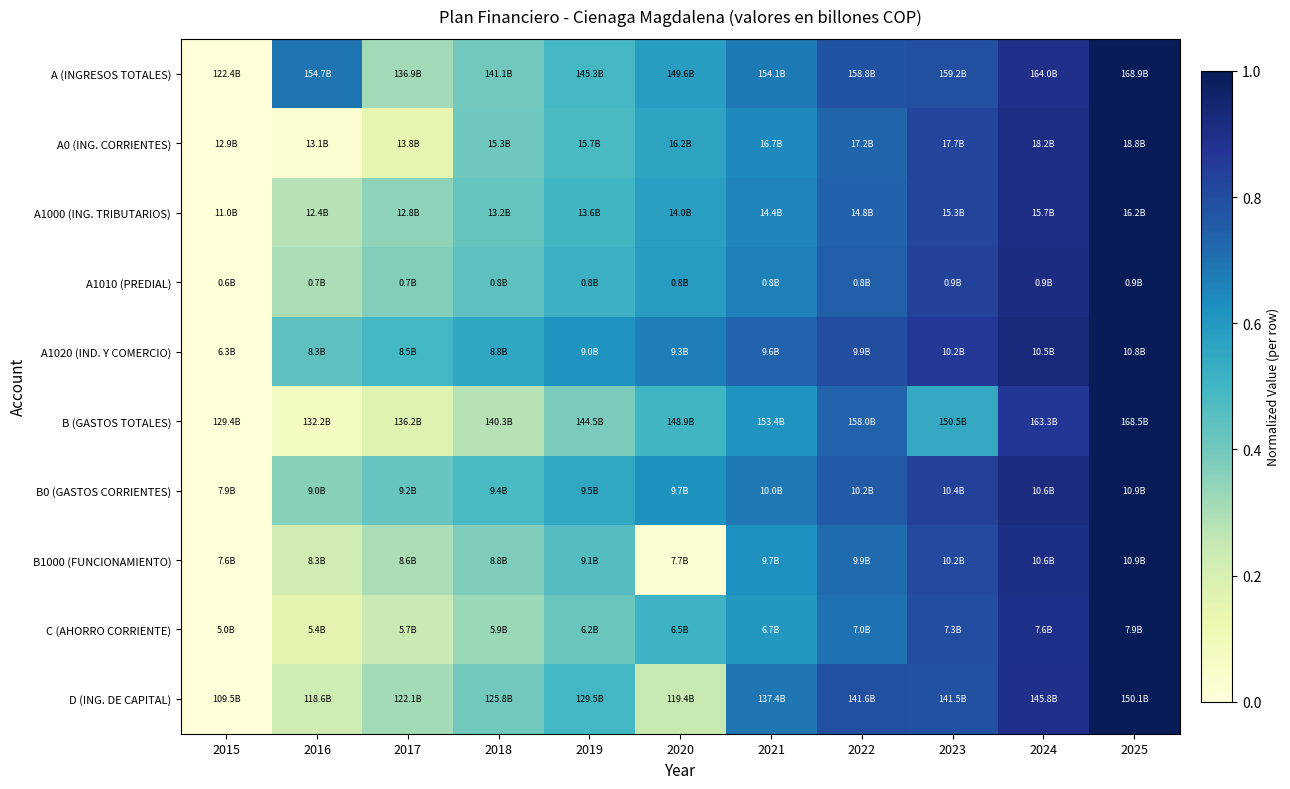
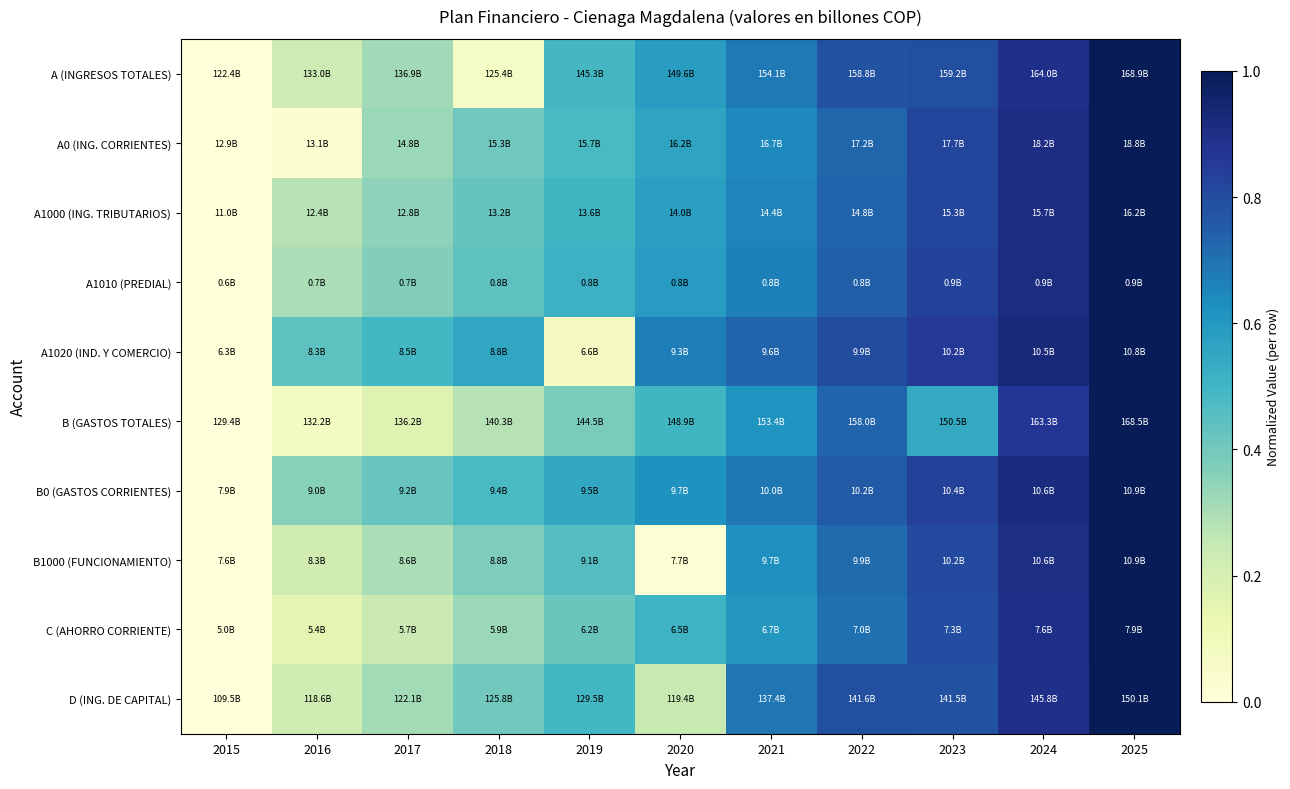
  {
    "A (INGRESOS TOTALES)": {
      "2015": "122.4B",
-     "2016": "154.7B",
+     "2016": "133.0B",
      "2017": "136.9B",
-     "2018": "141.1B",
+     "2018": "125.4B",
      "2019": "145.3B",
      "2020": "149.6B",
      "2021": "154.1B",
      "2022": "158.8B",
      "2023": "159.2B",
      "2024": "164.0B",
      "2025": "168.9B"
    },
    "A0 (ING. CORRIENTES)": {
      "2015": "12.9B",
      "2016": "13.1B",
-     "2017": "13.8B",
+     "2017": "14.8B",
      "2018": "15.3B",
      "2019": "15.7B",
      "2020": "16.2B",
      "2021": "16.7B",
      "2022": "17.2B",
      "2023": "17.7B",
      "2024": "18.2B",
      "2025": "18.8B"
    },
    "A1000 (ING. TRIBUTARIOS)": {
      "2015": "11.0B",
      "2016": "12.4B",
      "2017": "12.8B",
      "2018": "13.2B",
      "2019": "13.6B",
      "2020": "14.0B",
      "2021": "14.4B",
      "2022": "14.8B",
      "2023": "15.3B",
      "2024": "15.7B",
      "2025": "16.2B"
    },
    "A1010 (PREDIAL)": {
      "2015": "0.6B",
      "2016": "0.7B",
      "2017": "0.7B",
      "2018": "0.8B",
      "2019": "0.8B",
      "2020": "0.8B",
      "2021": "0.8B",
      "2022": "0.8B",
      "2023": "0.9B",
      "2024": "0.9B",
      "2025": "0.9B"
    },
    "A1020 (IND. Y COMERCIO)": {
      "2015": "6.3B",
      "2016": "8.3B",
      "2017": "8.5B",
      "2018": "8.8B",
-     "2019": "9.0B",
+     "2019": "6.6B",
      "2020": "9.3B",
      "2021": "9.6B",
      "2022": "9.9B",
      "2023": "10.2B",
      "2024": "10.5B",
      "2025": "10.8B"
    },
    "B (GASTOS TOTALES)": {
      "2015": "129.4B",
      "2016": "132.2B",
      "2017": "136.2B",
      "2018": "140.3B",
      "2019": "144.5B",
      "2020": "148.9B",
      "2021": "153.4B",
      "2022": "158.0B",
      "2023": "150.5B",
      "2024": "163.3B",
      "2025": "168.5B"
    },
    "B0 (GASTOS CORRIENTES)": {
      "2015": "7.9B",
      "2016": "9.0B",
      "2017": "9.2B",
      "2018": "9.4B",
      "2019": "9.5B",
      "2020": "9.7B",
      "2021": "10.0B",
      "2022": "10.2B",
      "2023": "10.4B",
      "2024": "10.6B",
      "2025": "10.9B"
    },
    "B1000 (FUNCIONAMIENTO)": {
      "2015": "7.6B",
      "2016": "8.3B",
      "2017": "8.6B",
      "2018": "8.8B",
      "2019": "9.1B",
      "2020": "7.7B",
      "2021": "9.7B",
      "2022": "9.9B",
      "2023": "10.2B",
      "2024": "10.6B",
      "2025": "10.9B"
    },
    "C (AHORRO CORRIENTE)": {
      "2015": "5.0B",
      "2016": "5.4B",
      "2017": "5.7B",
      "2018": "5.9B",
      "2019": "6.2B",
      "2020": "6.5B",
      "2021": "6.7B",
      "2022": "7.0B",
      "2023": "7.3B",
      "2024": "7.6B",
      "2025": "7.9B"
    },
    "D (ING. DE CAPITAL)": {
      "2015": "109.5B",
      "2016": "118.6B",
      "2017": "122.1B",
      "2018": "125.8B",
      "2019": "129.5B",
      "2020": "119.4B",
      "2021": "137.4B",
      "2022": "141.6B",
      "2023": "141.5B",
      "2024": "145.8B",
      "2025": "150.1B"
    }
  }
